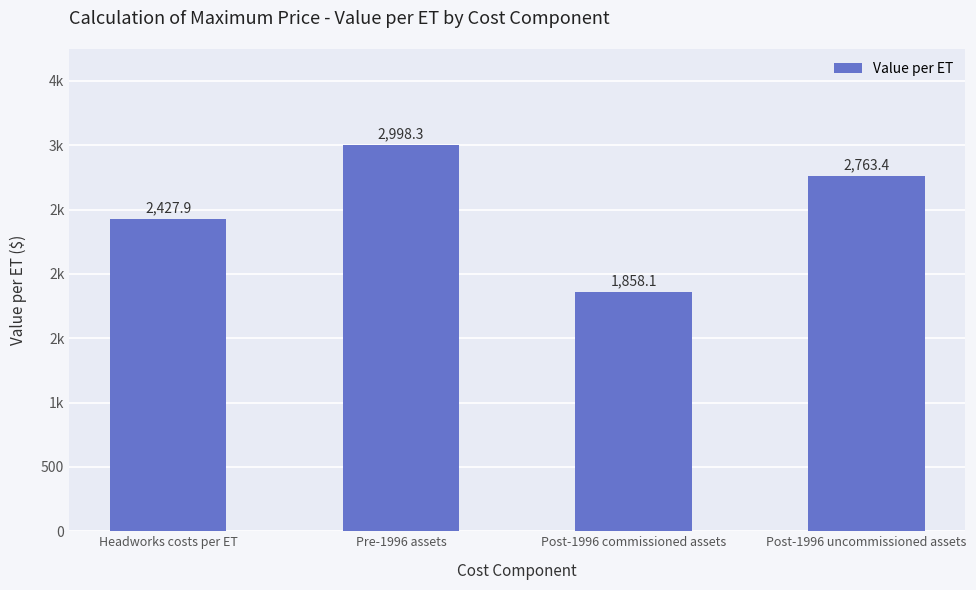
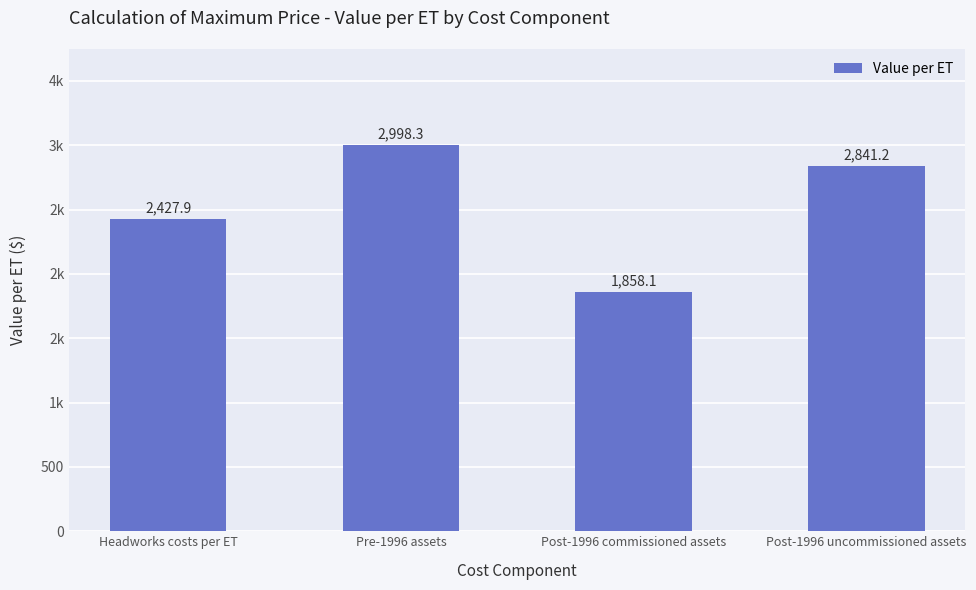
  {
    "Headworks costs per ET": "2,427.9",
    "Pre-1996 assets": "2,998.3",
    "Post-1996 commissioned assets": "1,858.1",
-   "Post-1996 uncommissioned assets": "2,763.4"
+   "Post-1996 uncommissioned assets": "2,841.2"
  }
